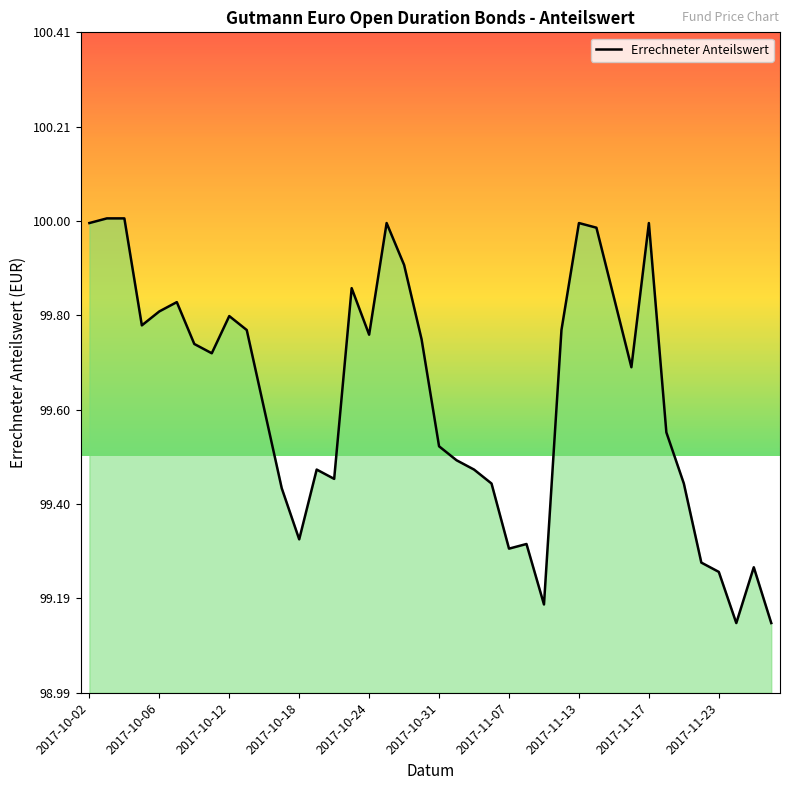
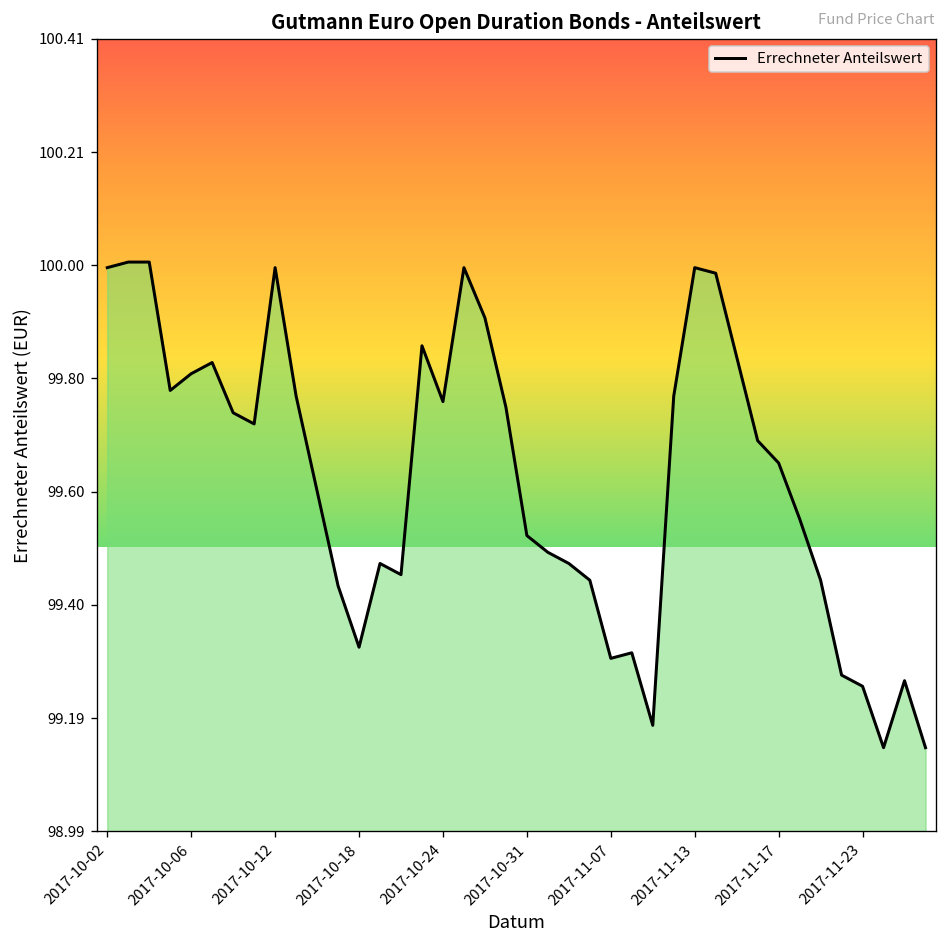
  {
    "2017-10-02": 100.00,
    "2017-10-06": 99.81,
-   "2017-10-12": 99.8,
+   "2017-10-12": 100.0,
    "2017-10-18": 99.32,
    "2017-10-24": 99.76,
    "2017-10-31": 99.52,
    "2017-11-07": 99.30,
    "2017-11-13": 100.00,
-   "2017-11-17": 100.00,
+   "2017-11-17": 99.65,
    "2017-11-23": 99.25
  }
